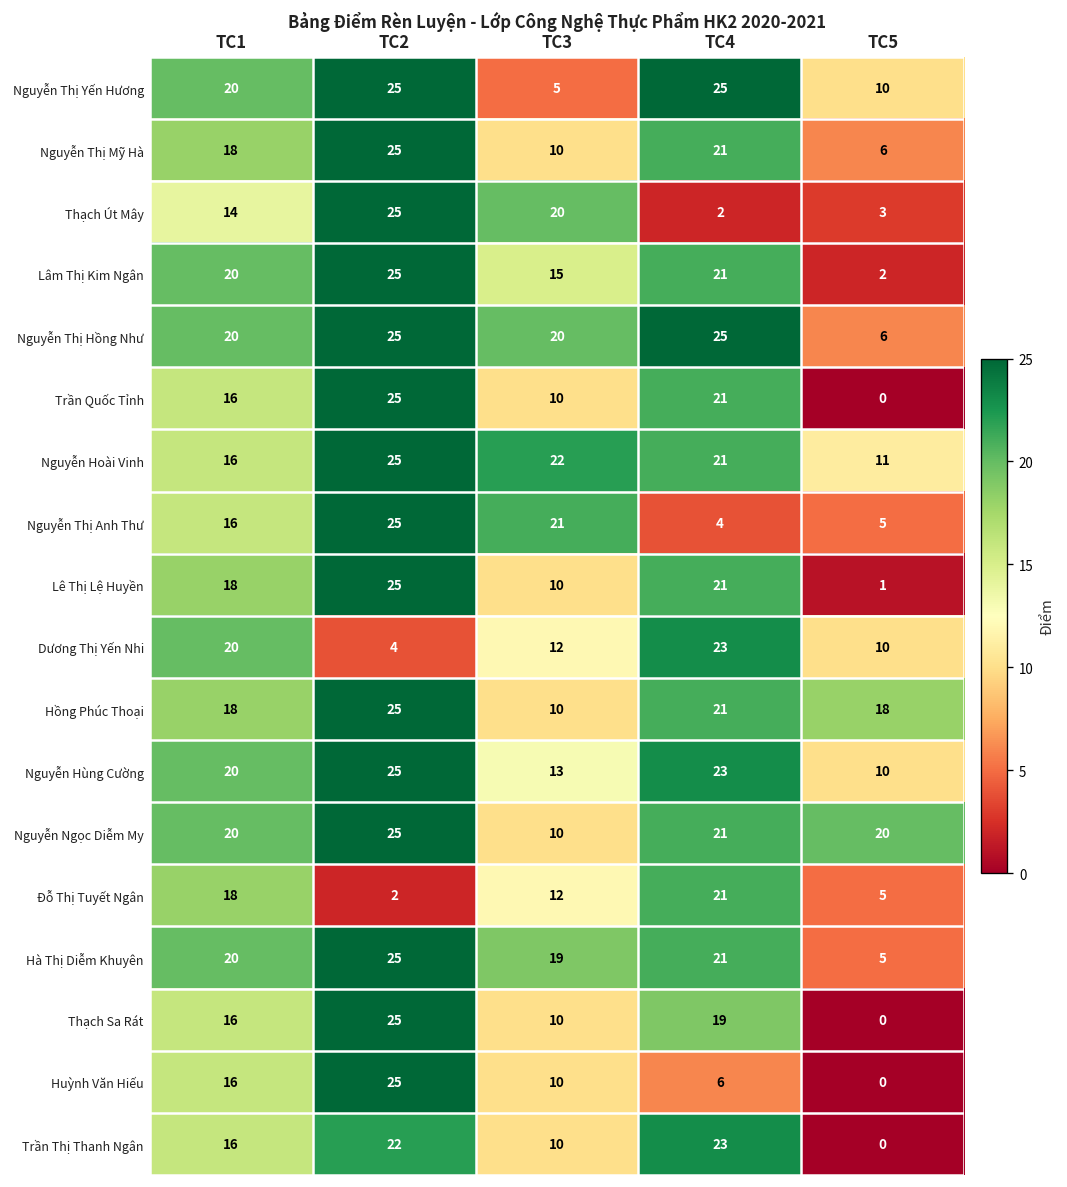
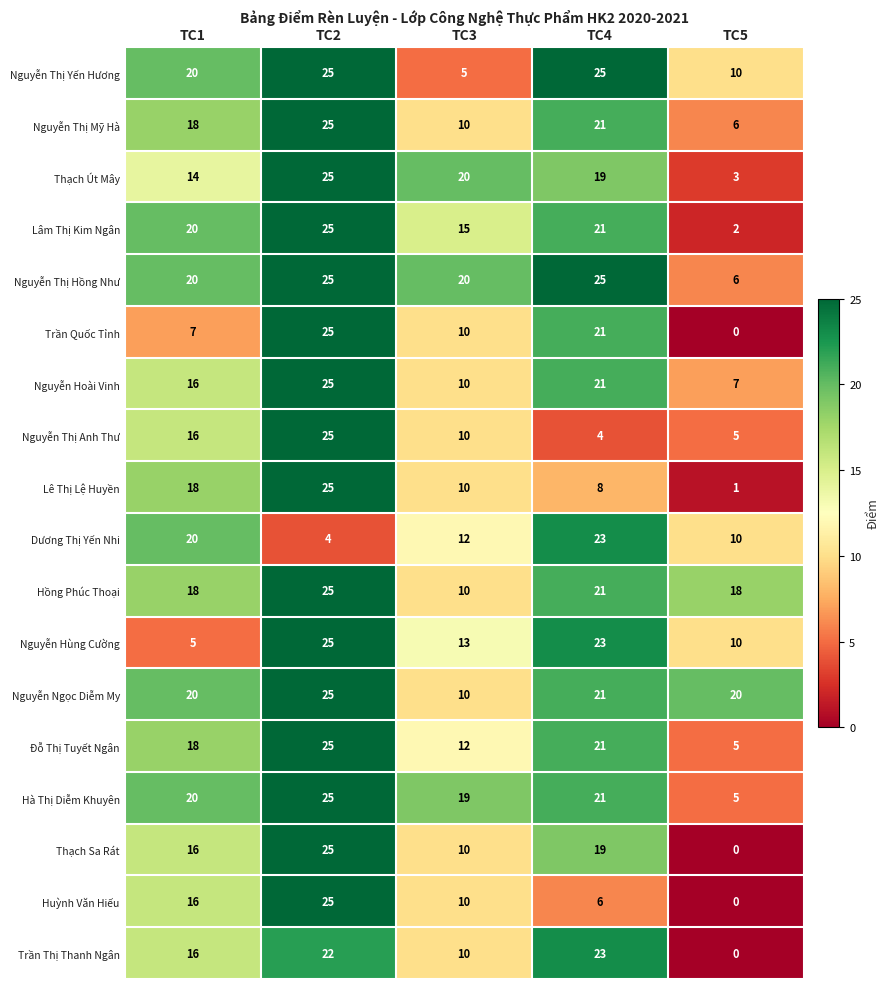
  {
    "Nguyễn Thị Yến Hương": {
      "TC1": 20,
      "TC2": 25,
      "TC3": 5,
      "TC4": 25,
      "TC5": 10
    },
    "Nguyễn Thị Mỹ Hà": {
      "TC1": 18,
      "TC2": 25,
      "TC3": 10,
      "TC4": 21,
      "TC5": 6
    },
    "Thạch Út Mây": {
      "TC1": 14,
      "TC2": 25,
      "TC3": 20,
-     "TC4": 2,
+     "TC4": 19,
      "TC5": 3
    },
    "Lâm Thị Kim Ngân": {
      "TC1": 20,
      "TC2": 25,
      "TC3": 15,
      "TC4": 21,
      "TC5": 2
    },
    "Nguyễn Thị Hồng Như": {
      "TC1": 20,
      "TC2": 25,
      "TC3": 20,
      "TC4": 25,
      "TC5": 6
    },
    "Trần Quốc Tỉnh": {
-     "TC1": 16,
+     "TC1": 7,
      "TC2": 25,
      "TC3": 10,
      "TC4": 21,
      "TC5": 0
    },
    "Nguyễn Hoài Vinh": {
      "TC1": 16,
      "TC2": 25,
-     "TC3": 22,
+     "TC3": 10,
      "TC4": 21,
-     "TC5": 11
+     "TC5": 7
    },
    "Nguyễn Thị Anh Thư": {
      "TC1": 16,
      "TC2": 25,
-     "TC3": 21,
+     "TC3": 10,
      "TC4": 4,
      "TC5": 5
    },
    "Lê Thị Lệ Huyền": {
      "TC1": 18,
      "TC2": 25,
      "TC3": 10,
-     "TC4": 21,
+     "TC4": 8,
      "TC5": 1
    },
    "Dương Thị Yến Nhi": {
      "TC1": 20,
      "TC2": 4,
      "TC3": 12,
      "TC4": 23,
      "TC5": 10
    },
    "Hồng Phúc Thoại": {
      "TC1": 18,
      "TC2": 25,
      "TC3": 10,
      "TC4": 21,
      "TC5": 18
    },
    "Nguyễn Hùng Cường": {
-     "TC1": 20,
+     "TC1": 5,
      "TC2": 25,
      "TC3": 13,
      "TC4": 23,
      "TC5": 10
    },
    "Nguyễn Ngọc Diễm My": {
      "TC1": 20,
      "TC2": 25,
      "TC3": 10,
      "TC4": 21,
      "TC5": 20
    },
    "Đỗ Thị Tuyết Ngân": {
      "TC1": 18,
-     "TC2": 2,
+     "TC2": 25,
      "TC3": 12,
      "TC4": 21,
      "TC5": 5
    },
    "Hà Thị Diễm Khuyên": {
      "TC1": 20,
      "TC2": 25,
      "TC3": 19,
      "TC4": 21,
      "TC5": 5
    },
    "Thạch Sa Rát": {
      "TC1": 16,
      "TC2": 25,
      "TC3": 10,
      "TC4": 19,
      "TC5": 0
    },
    "Huỳnh Văn Hiếu": {
      "TC1": 16,
      "TC2": 25,
      "TC3": 10,
      "TC4": 6,
      "TC5": 0
    },
    "Trần Thị Thanh Ngân": {
      "TC1": 16,
      "TC2": 22,
      "TC3": 10,
      "TC4": 23,
      "TC5": 0
    }
  }
